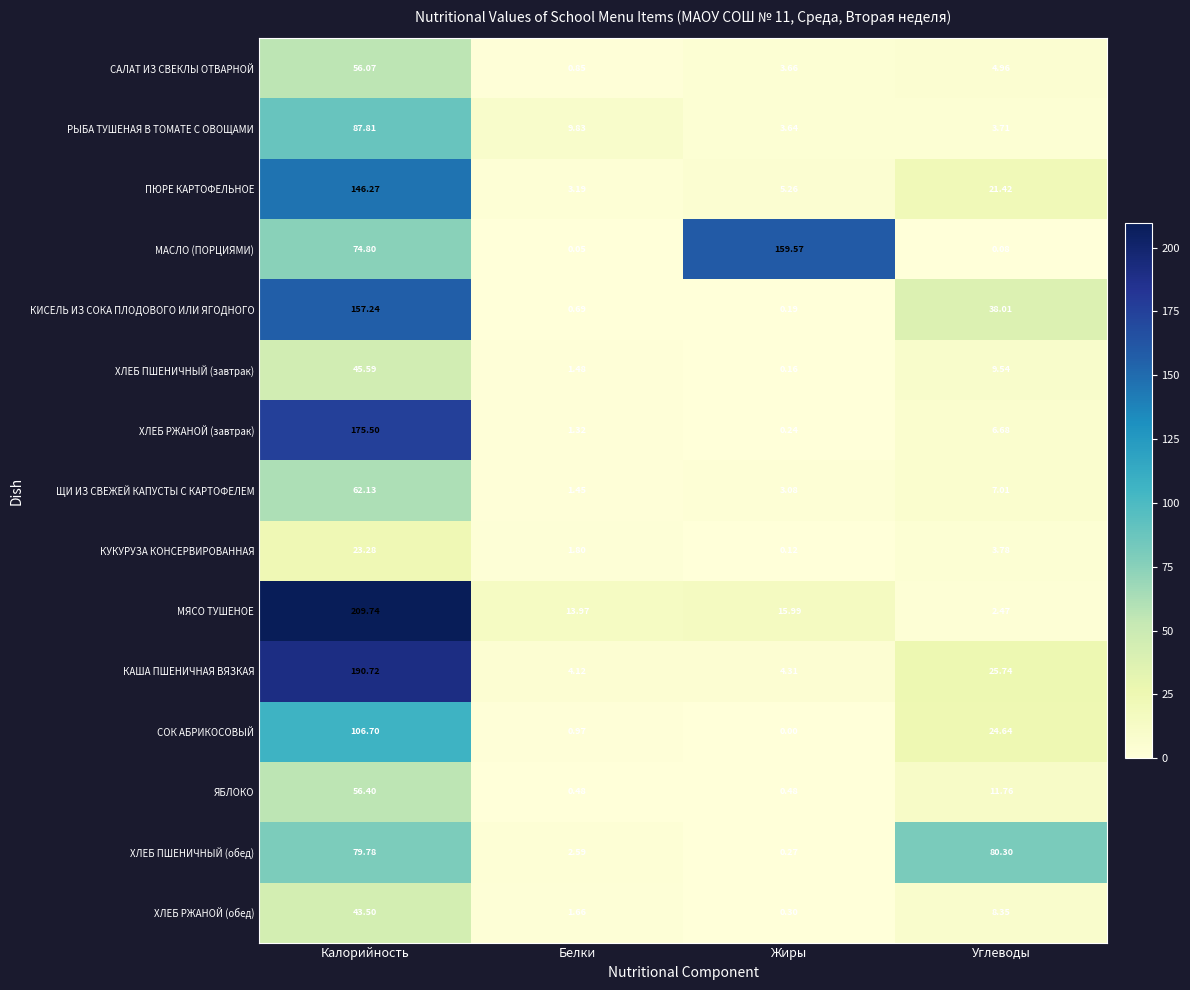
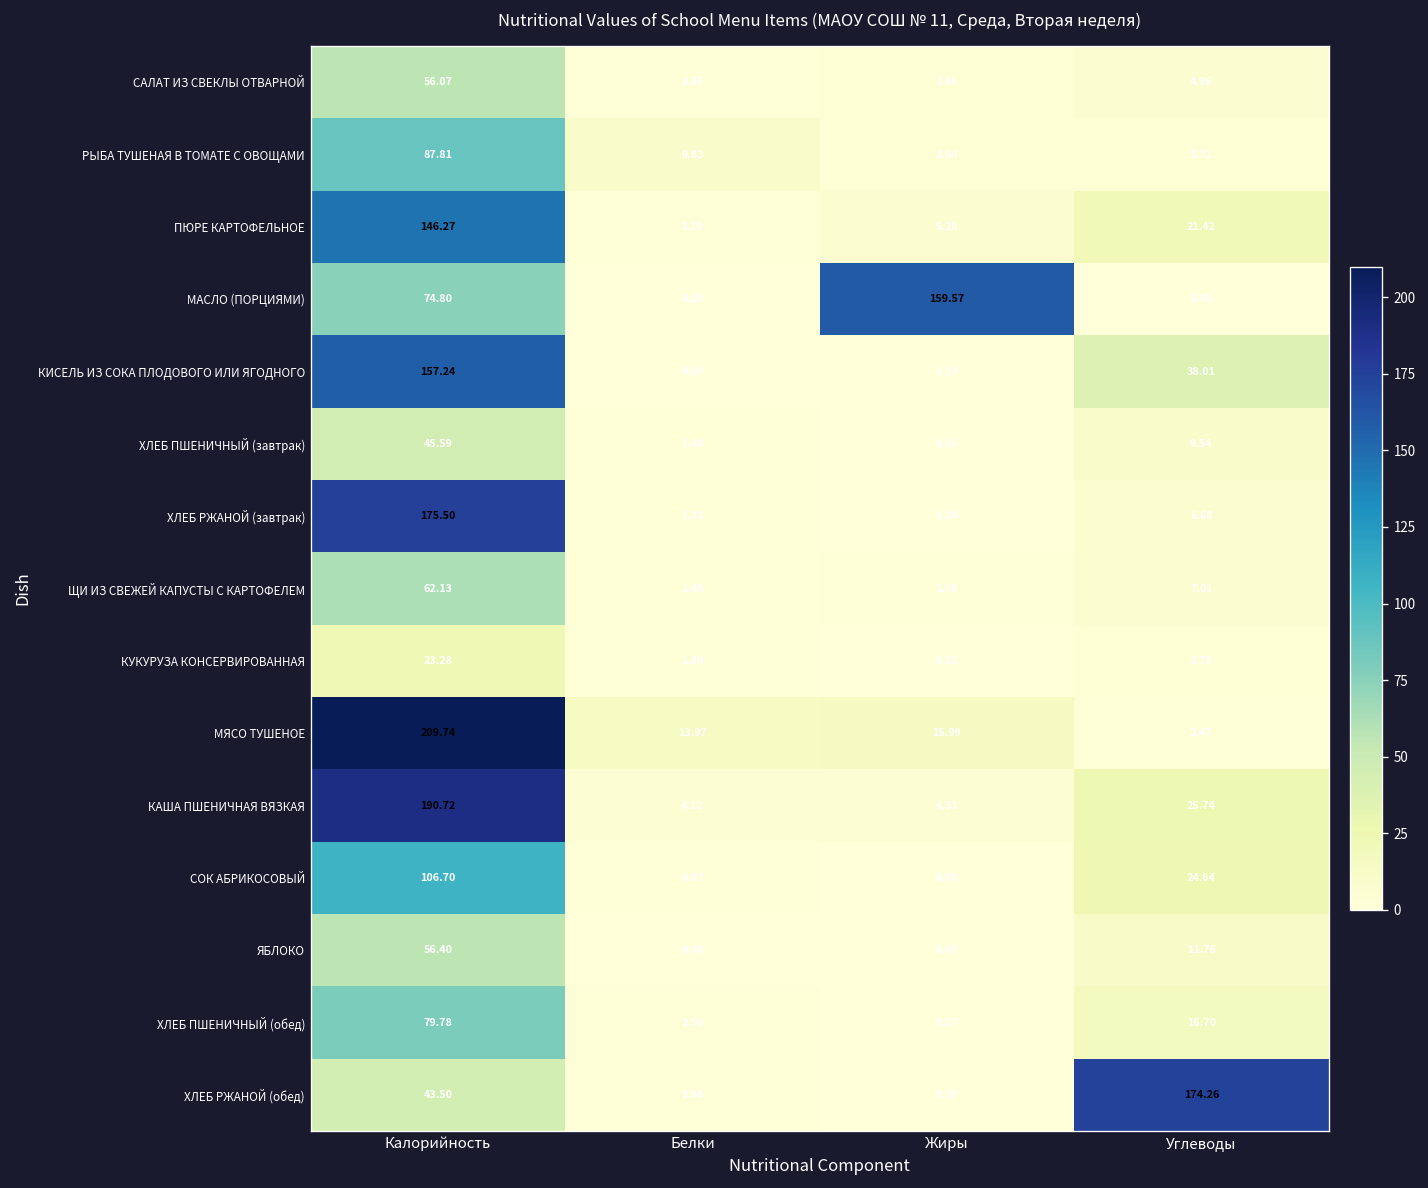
  {
    "САЛАТ ИЗ СВЕКЛЫ ОТВАРНОЙ": {
      "Калорийность": 56.07
    },
    "РЫБА ТУШЕНАЯ В ТОМАТЕ С ОВОЩАМИ": {
      "Калорийность": 87.81,
      "Белки": 9.83
    },
    "ПЮРЕ КАРТОФЕЛЬНОЕ": {
      "Калорийность": 146.27,
      "Углеводы": 21.42
    },
    "МАСЛО (ПОРЦИЯМИ)": {
      "Калорийность": 74.80,
      "Жиры": 159.57
    },
    "КИСЕЛЬ ИЗ СОКА ПЛОДОВОГО ИЛИ ЯГОДНОГО": {
      "Калорийность": 157.24,
      "Углеводы": 38.01
    },
    "ХЛЕБ ПШЕНИЧНЫЙ (завтрак)": {
      "Калорийность": 45.59,
      "Углеводы": 9.54
    },
    "ХЛЕБ РЖАНОЙ (завтрак)": {
      "Калорийность": 175.50,
      "Углеводы": 6.68
    },
    "ЩИ ИЗ СВЕЖЕЙ КАПУСТЫ С КАРТОФЕЛЕМ": {
      "Калорийность": 62.13,
      "Углеводы": 7.01
    },
    "КУКУРУЗА КОНСЕРВИРОВАННАЯ": {
      "Калорийность": 23.28
    },
    "МЯСО ТУШЕНОЕ": {
      "Калорийность": 209.74,
      "Белки": 13.97,
      "Жиры": 15.99
    },
    "КАША ПШЕНИЧНАЯ ВЯЗКАЯ": {
      "Калорийность": 190.72,
      "Углеводы": 25.74
    },
    "СОК АБРИКОСОВЫЙ": {
      "Калорийность": 106.70,
      "Углеводы": 24.64
    },
    "ЯБЛОКО": {
      "Калорийность": 56.40,
      "Углеводы": 11.76
    },
    "ХЛЕБ ПШЕНИЧНЫЙ (обед)": {
      "Калорийность": 79.78,
-     "Углеводы": 80.30
+     "Углеводы": 16.70
    },
    "ХЛЕБ РЖАНОЙ (обед)": {
      "Калорийность": 43.50,
-     "Углеводы": 8.35
+     "Углеводы": 174.26
    }
  }
